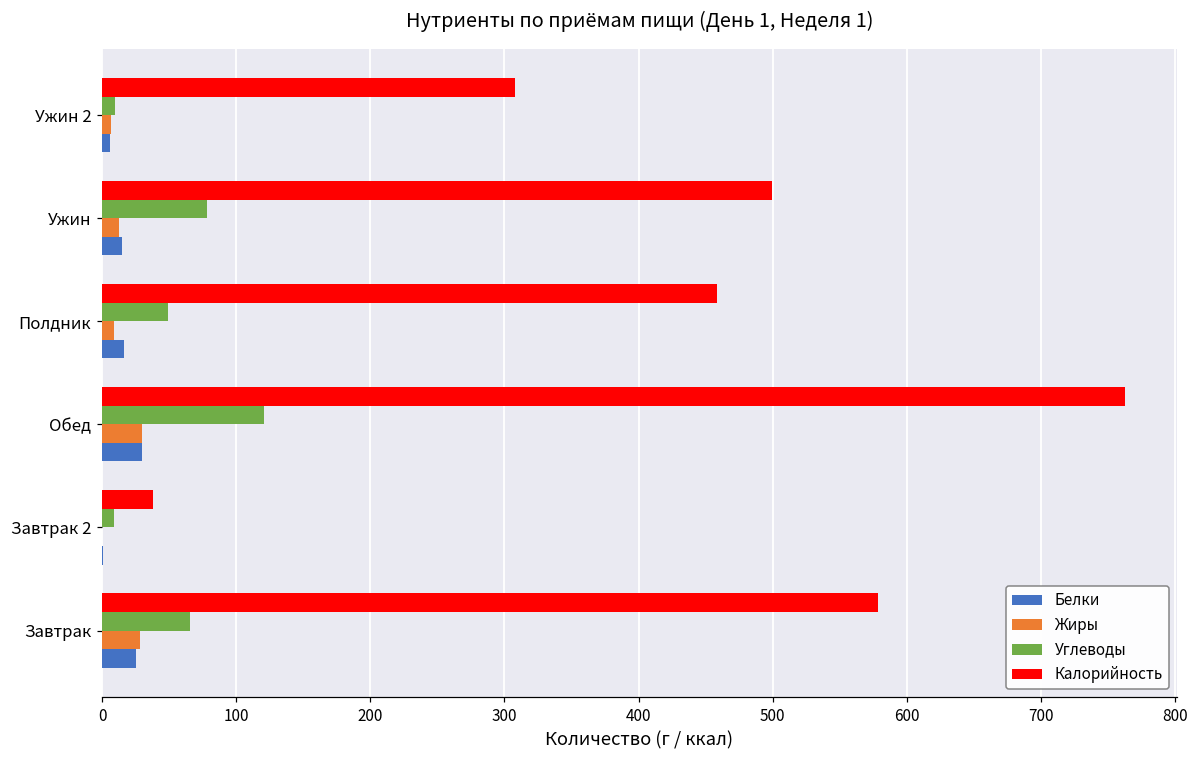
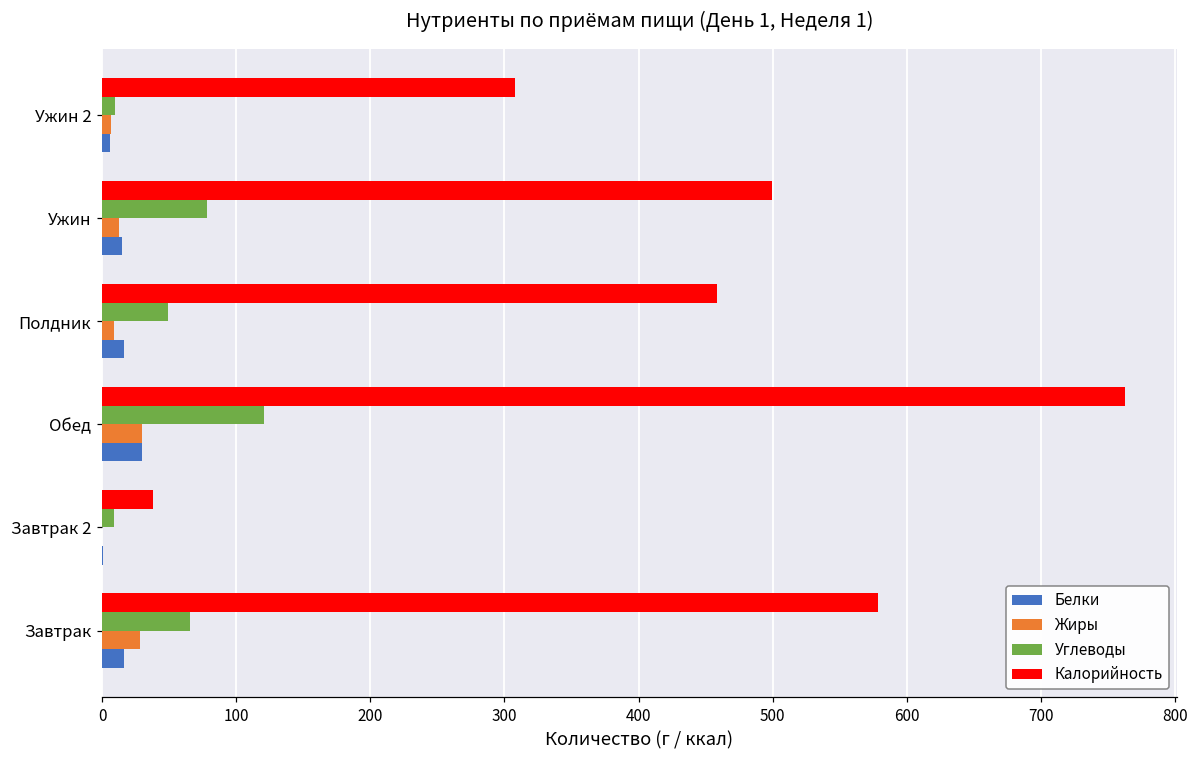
  {
    "Белки": {
      "Ужин 2": 6,
      "Ужин": 14,
      "Полдник": 17,
      "Обед": 30,
-     "Завтрак": 25
+     "Завтрак": 17
    },
    "Жиры": {
      "Ужин 2": 6,
      "Ужин": 12,
      "Полдник": 9,
      "Обед": 30,
      "Завтрак 2": 0,
      "Завтрак": 28
    },
    "Углеводы": {
      "Ужин 2": 9,
      "Ужин": 78,
      "Полдник": 49,
      "Обед": 121,
      "Завтрак 2": 9,
      "Завтрак": 66
    },
    "Калорийность": {
      "Ужин 2": 308,
      "Ужин": 499,
      "Полдник": 459,
      "Обед": 763,
      "Завтрак 2": 38,
      "Завтрак": 579
    }
  }
